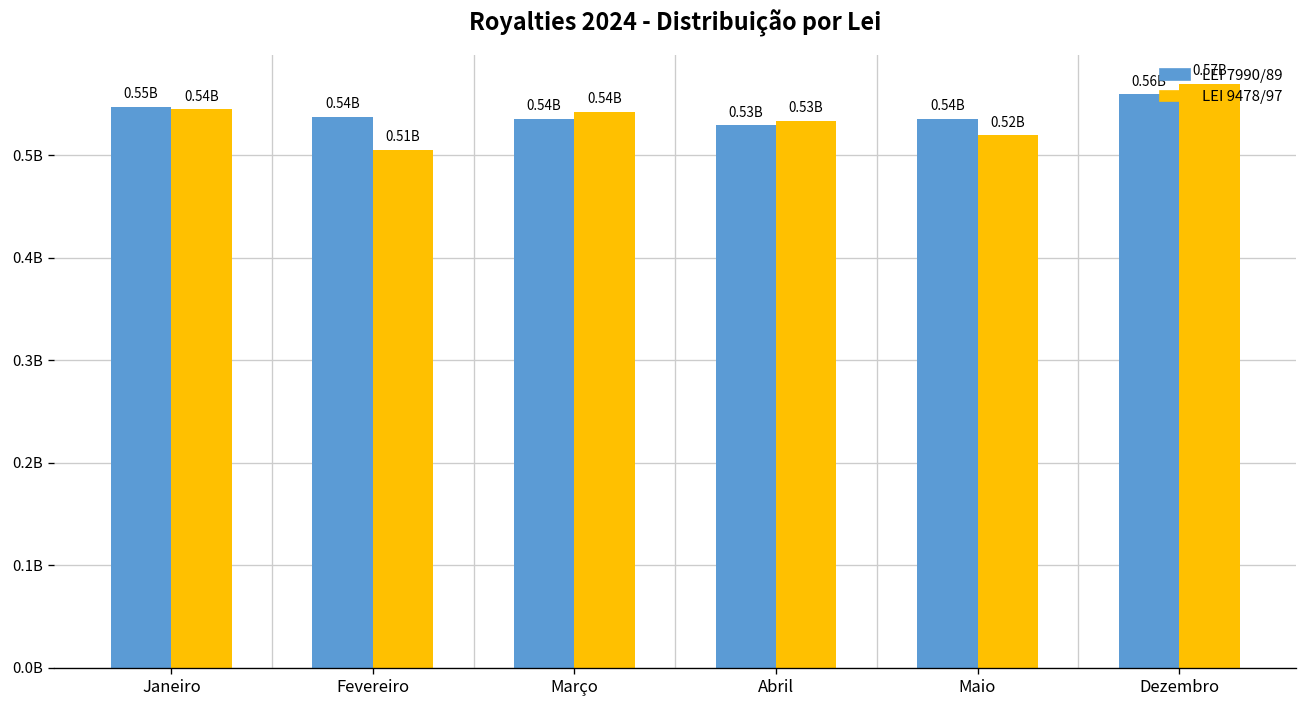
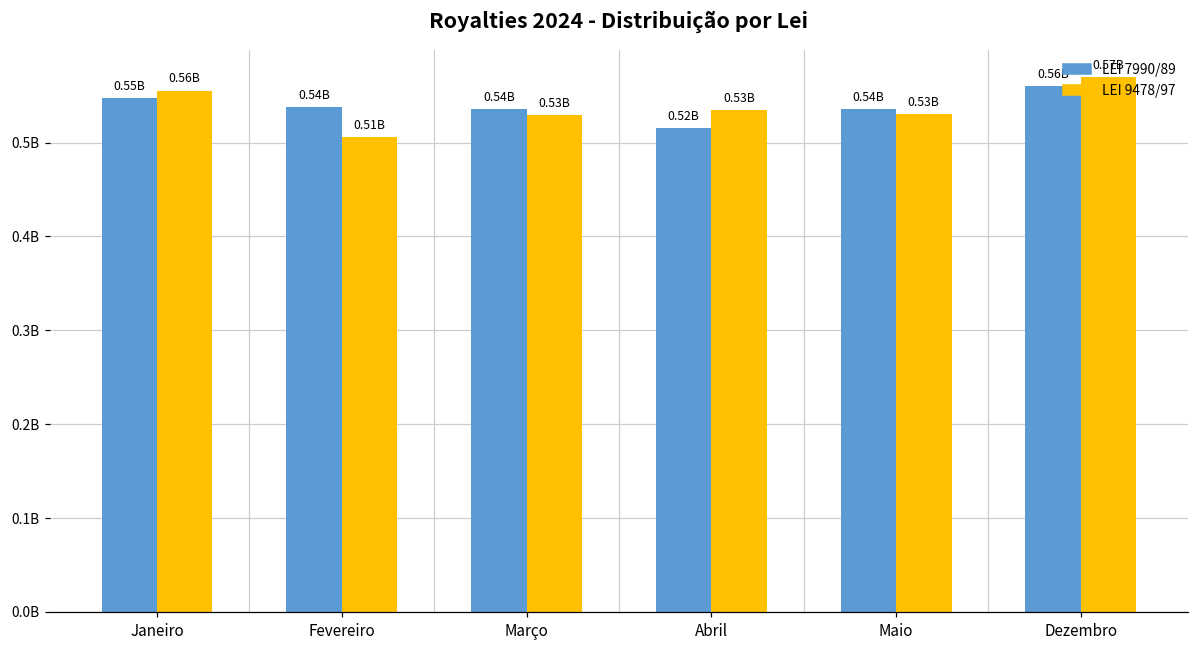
  {
    "LEI 7990/89": {
      "Janeiro": "0.55B",
      "Fevereiro": "0.54B",
      "Março": "0.54B",
-     "Abril": "0.53B",
+     "Abril": "0.52B",
      "Maio": "0.54B",
      "Dezembro": "0.56B"
    },
    "LEI 9478/97": {
-     "Janeiro": "0.54B",
+     "Janeiro": "0.56B",
      "Fevereiro": "0.51B",
-     "Março": "0.54B",
+     "Março": "0.53B",
      "Abril": "0.53B",
-     "Maio": "0.52B",
+     "Maio": "0.53B",
      "Dezembro": "0.57B"
    }
  }
